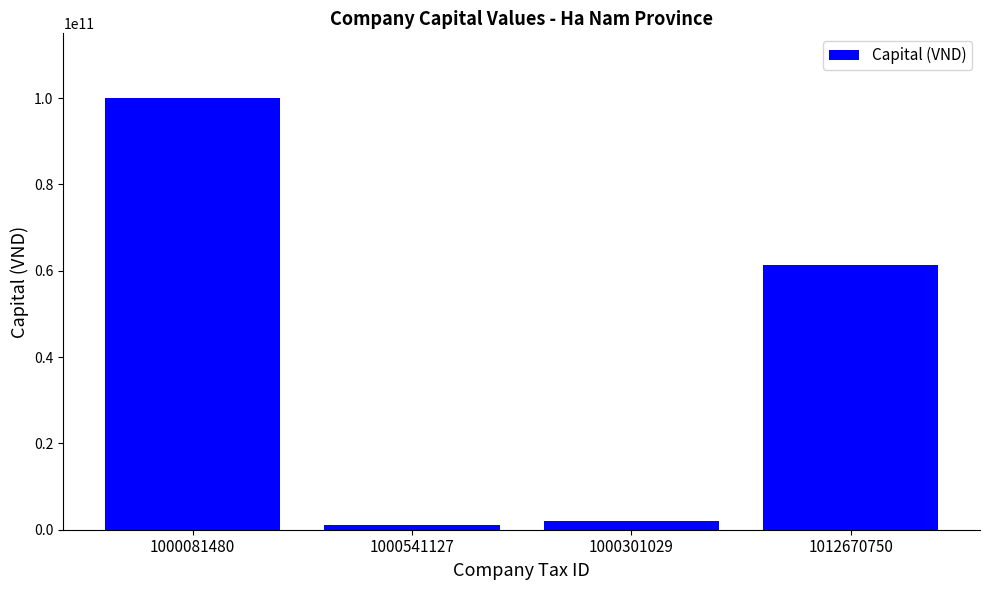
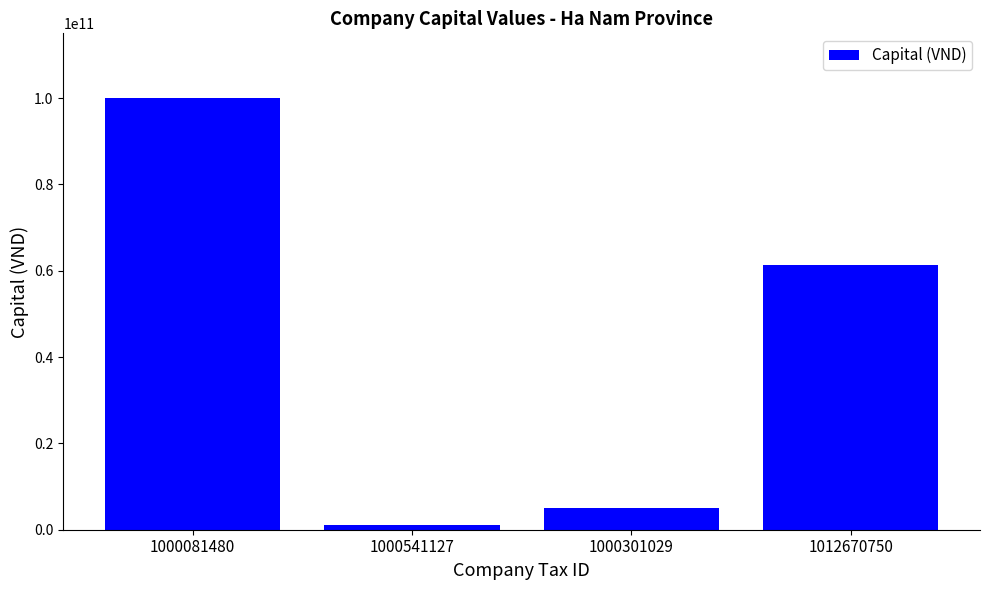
  {
    "1000081480": 100000000000,
    "1000541127": 1000000000,
-   "1000301029": 2000000000,
+   "1000301029": 5000000000,
    "1012670750": 61000000000
  }
